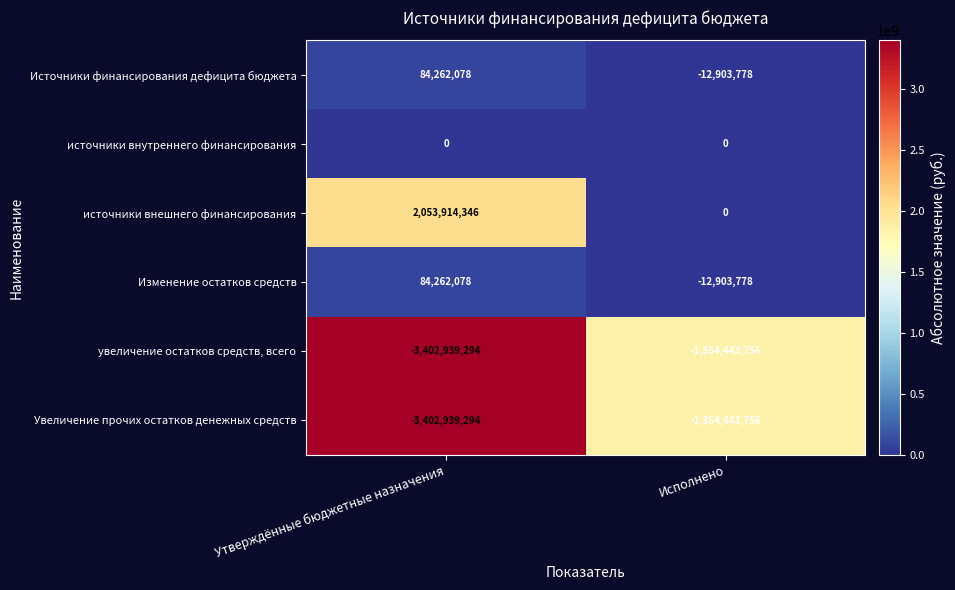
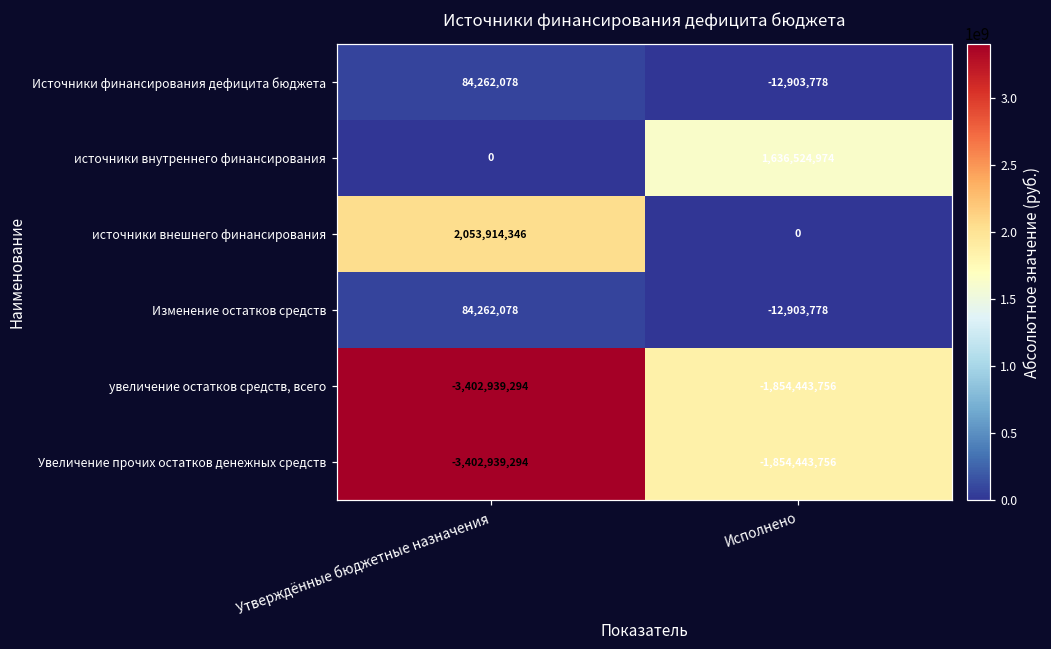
  {
    "Источники финансирования дефицита бюджета": {
      "Утверждённые бюджетные назначения": "84,262,078",
      "Исполнено": "-12,903,778"
    },
    "источники внутреннего финансирования": {
      "Утверждённые бюджетные назначения": "0",
-     "Исполнено": "0"
+     "Исполнено": "1,636,524,974"
    },
    "источники внешнего финансирования": {
      "Утверждённые бюджетные назначения": "2,053,914,346",
      "Исполнено": "0"
    },
    "Изменение остатков средств": {
      "Утверждённые бюджетные назначения": "84,262,078",
      "Исполнено": "-12,903,778"
    },
    "увеличение остатков средств, всего": {
      "Утверждённые бюджетные назначения": "-3,402,939,294",
      "Исполнено": "-1,854,443,756"
    },
    "Увеличение прочих остатков денежных средств": {
      "Утверждённые бюджетные назначения": "-3,402,939,294",
      "Исполнено": "-1,854,443,756"
    }
  }
